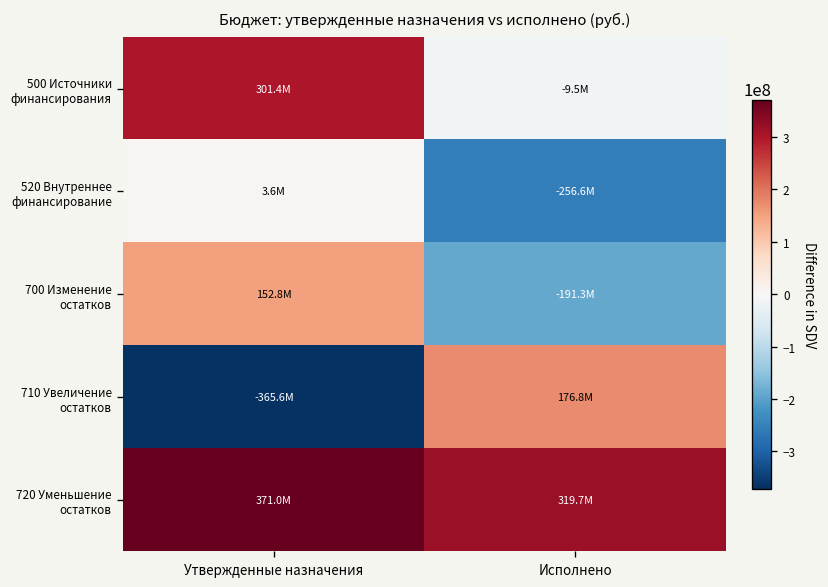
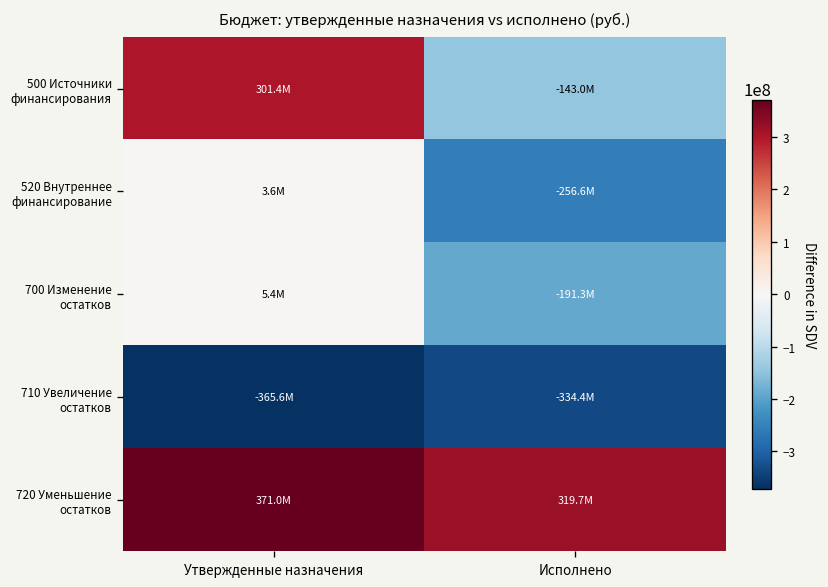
  {
    "500 Источники финансирования": {
      "Утвержденные назначения": "301.4M",
-     "Исполнено": "-9.5M"
+     "Исполнено": "-143.0M"
    },
    "520 Внутреннее финансирование": {
      "Утвержденные назначения": "3.6M",
      "Исполнено": "-256.6M"
    },
    "700 Изменение остатков": {
-     "Утвержденные назначения": "152.8M",
+     "Утвержденные назначения": "5.4M",
      "Исполнено": "-191.3M"
    },
    "710 Увеличение остатков": {
      "Утвержденные назначения": "-365.6M",
-     "Исполнено": "176.8M"
+     "Исполнено": "-334.4M"
    },
    "720 Уменьшение остатков": {
      "Утвержденные назначения": "371.0M",
      "Исполнено": "319.7M"
    }
  }
